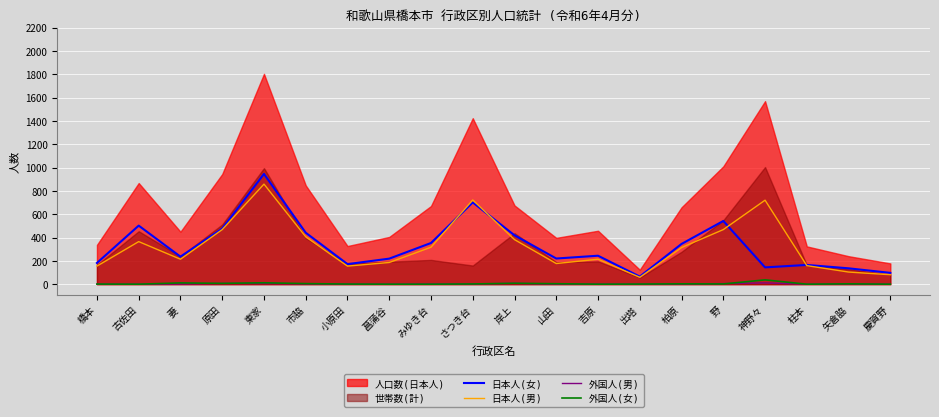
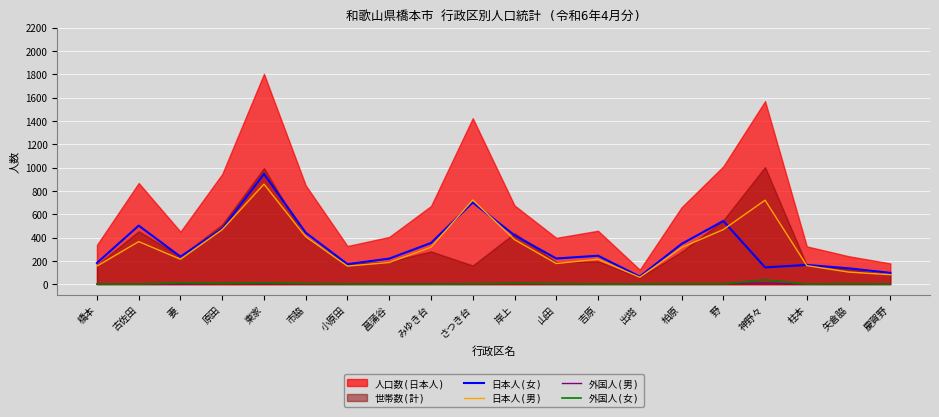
  {
    "人口数(日本人)": {
      "橋本": 340,
      "古佐田": 870,
      "妻": 450,
      "原田": 940,
      "東家": 1800,
      "市脇": 850,
      "小原田": 330,
      "菖蒲谷": 410,
      "みゆき台": 670,
      "さつき台": 1420,
      "岸上": 680,
      "山田": 400,
      "吉原": 460,
      "出塔": 120,
      "柏原": 660,
      "野": 1010,
      "神野々": 1570,
      "柱本": 320,
      "矢倉脇": 240,
      "慶賀野": 180
    },
    "日本人(女)": {
      "古佐田": 500,
      "東家": 950,
      "市脇": 440,
      "菖蒲谷": 220,
      "みゆき台": 350,
      "山田": 220,
      "吉原": 240,
      "柏原": 350,
      "神野々": 140
    },
    "日本人(男)": {
      "古佐田": 370,
      "妻": 210,
      "東家": 860,
      "みゆき台": 320,
      "岸上": 380,
      "柏原": 310,
      "野": 470,
      "神野々": 720,
      "矢倉脇": 100
    },
    "世帯数(計)": {
      "古佐田": 450,
      "原田": 510,
      "東家": 1000,
-     "みゆき台": 210,
+     "みゆき台": 280,
      "さつき台": 160,
      "柏原": 280,
      "神野々": 1000
    },
    "外国人(男)": {
      "神野々": 10
    },
    "外国人(女)": {
      "神野々": 40
    }
  }
